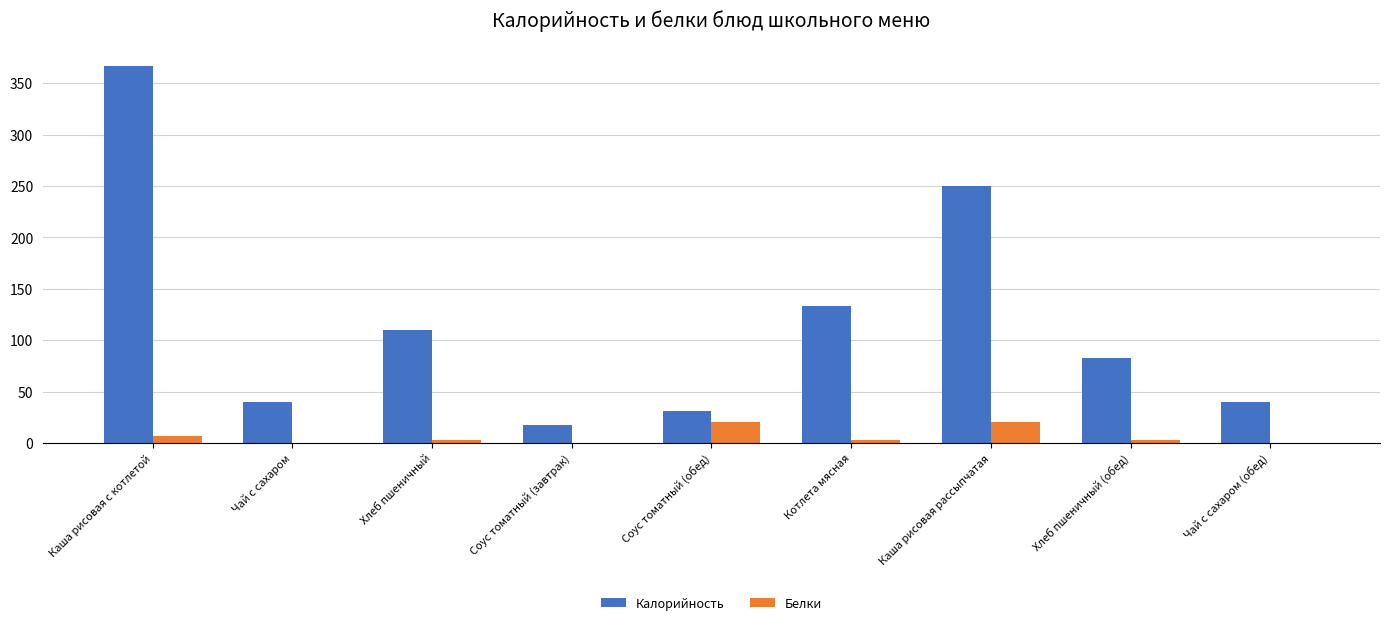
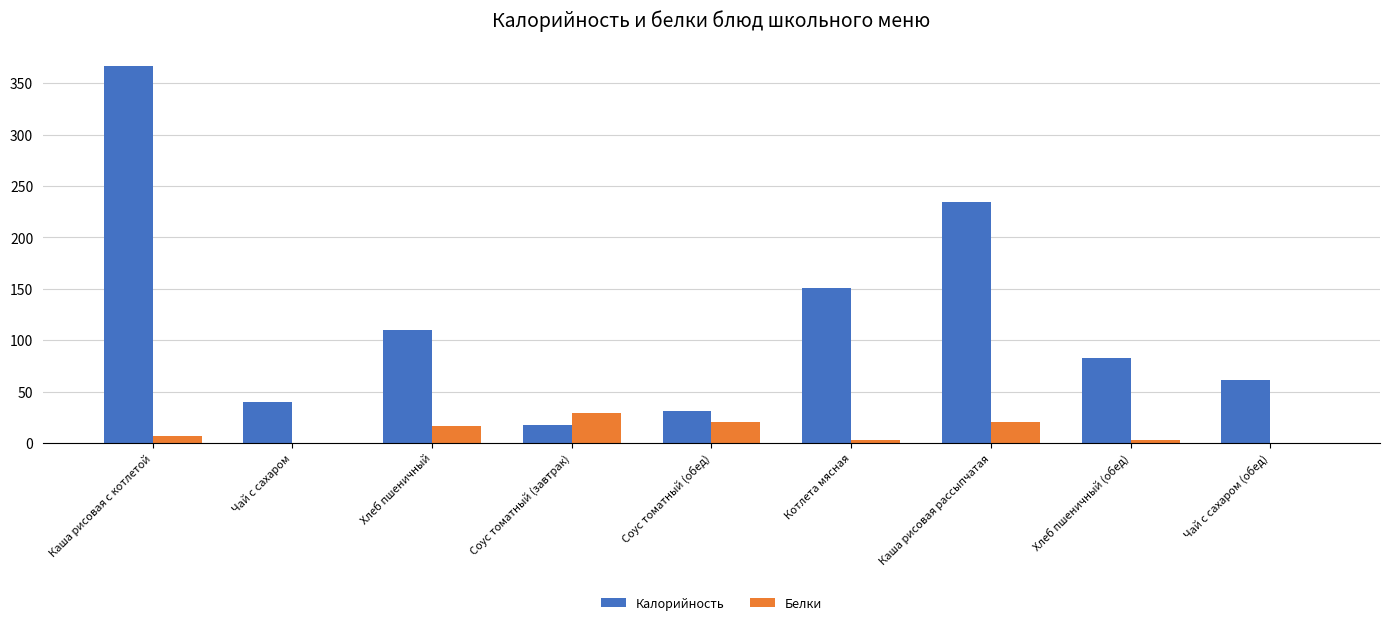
  {
    "Калорийность": {
      "Каша рисовая с котлетой": 367,
      "Чай с сахаром": 40,
      "Хлеб пшеничный": 110,
      "Соус томатный (завтрак)": 18,
      "Соус томатный (обед)": 31,
-     "Котлета мясная": 133,
-     "Каша рисовая рассыпчатая": 250,
+     "Котлета мясная": 151,
+     "Каша рисовая рассыпчатая": 234,
      "Хлеб пшеничный (обед)": 83,
-     "Чай с сахаром (обед)": 40
+     "Чай с сахаром (обед)": 61
    },
    "Белки": {
      "Каша рисовая с котлетой": 7,
-     "Хлеб пшеничный": 3,
-     "Соус томатный (завтрак)": 0,
+     "Хлеб пшеничный": 17,
+     "Соус томатный (завтрак)": 29,
      "Соус томатный (обед)": 20,
      "Котлета мясная": 3,
      "Каша рисовая рассыпчатая": 20,
      "Хлеб пшеничный (обед)": 3
    }
  }
